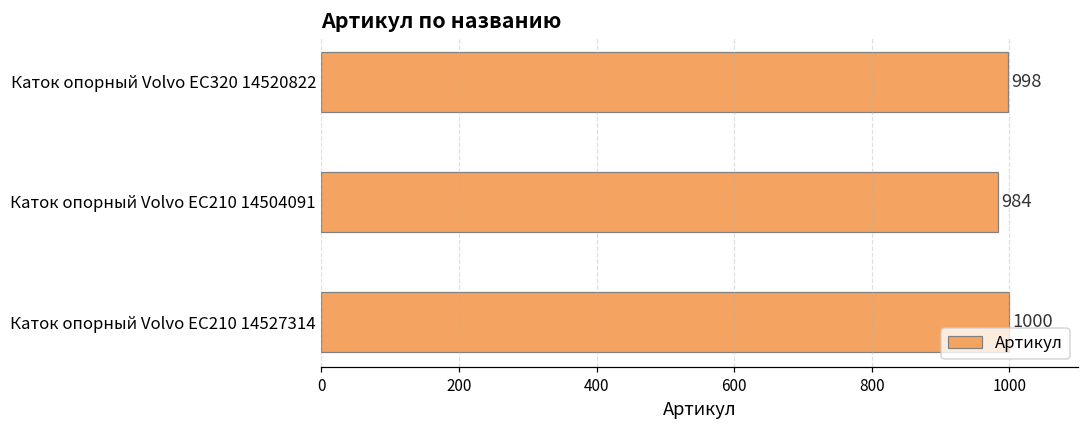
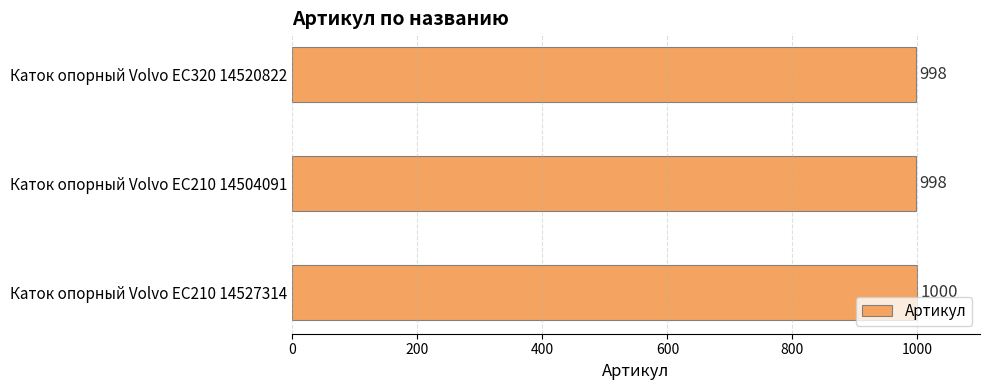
  {
    "Каток опорный Volvo EC320 14520822": 998,
-   "Каток опорный Volvo EC210 14504091": 984
+   "Каток опорный Volvo EC210 14504091": 998
  }
